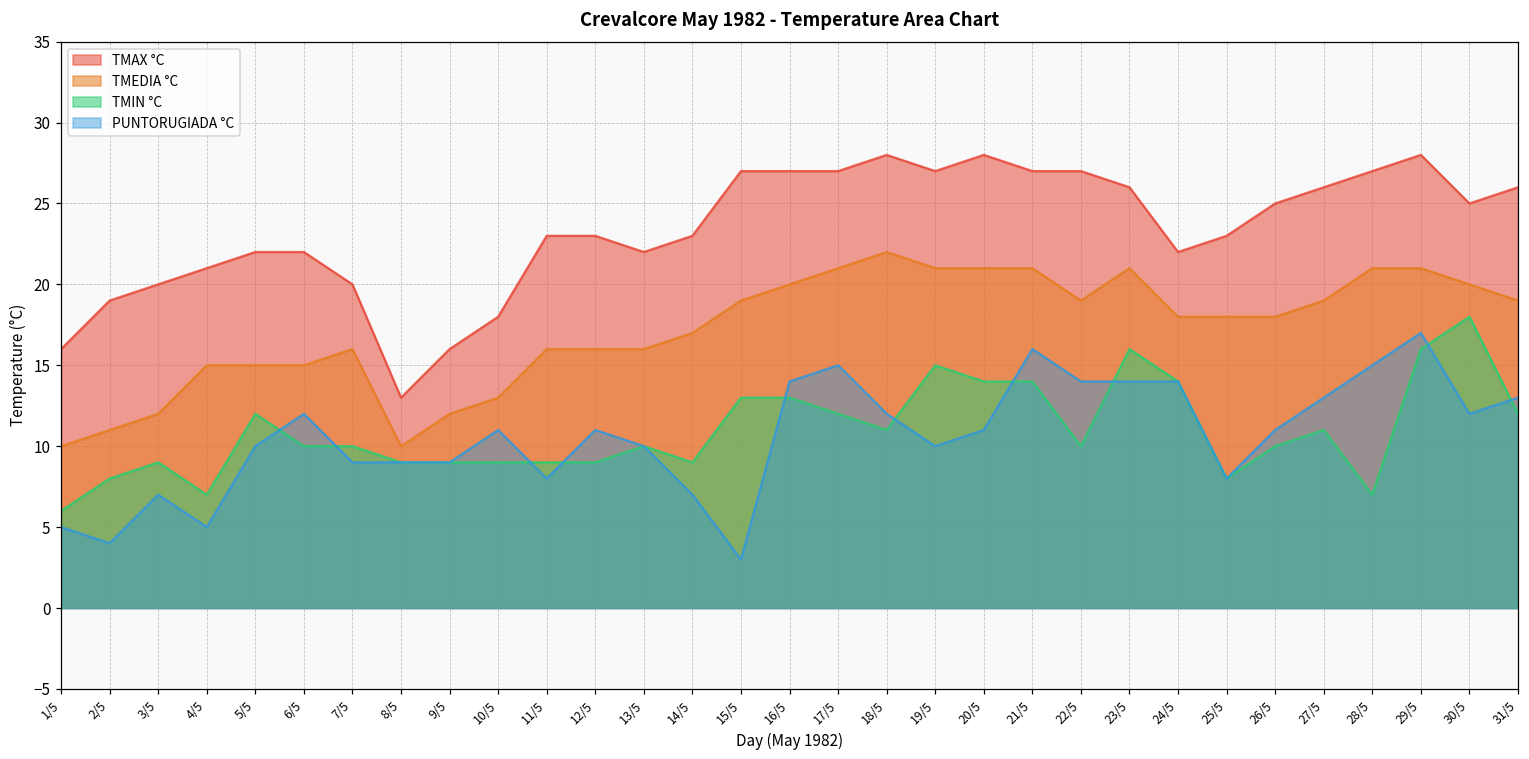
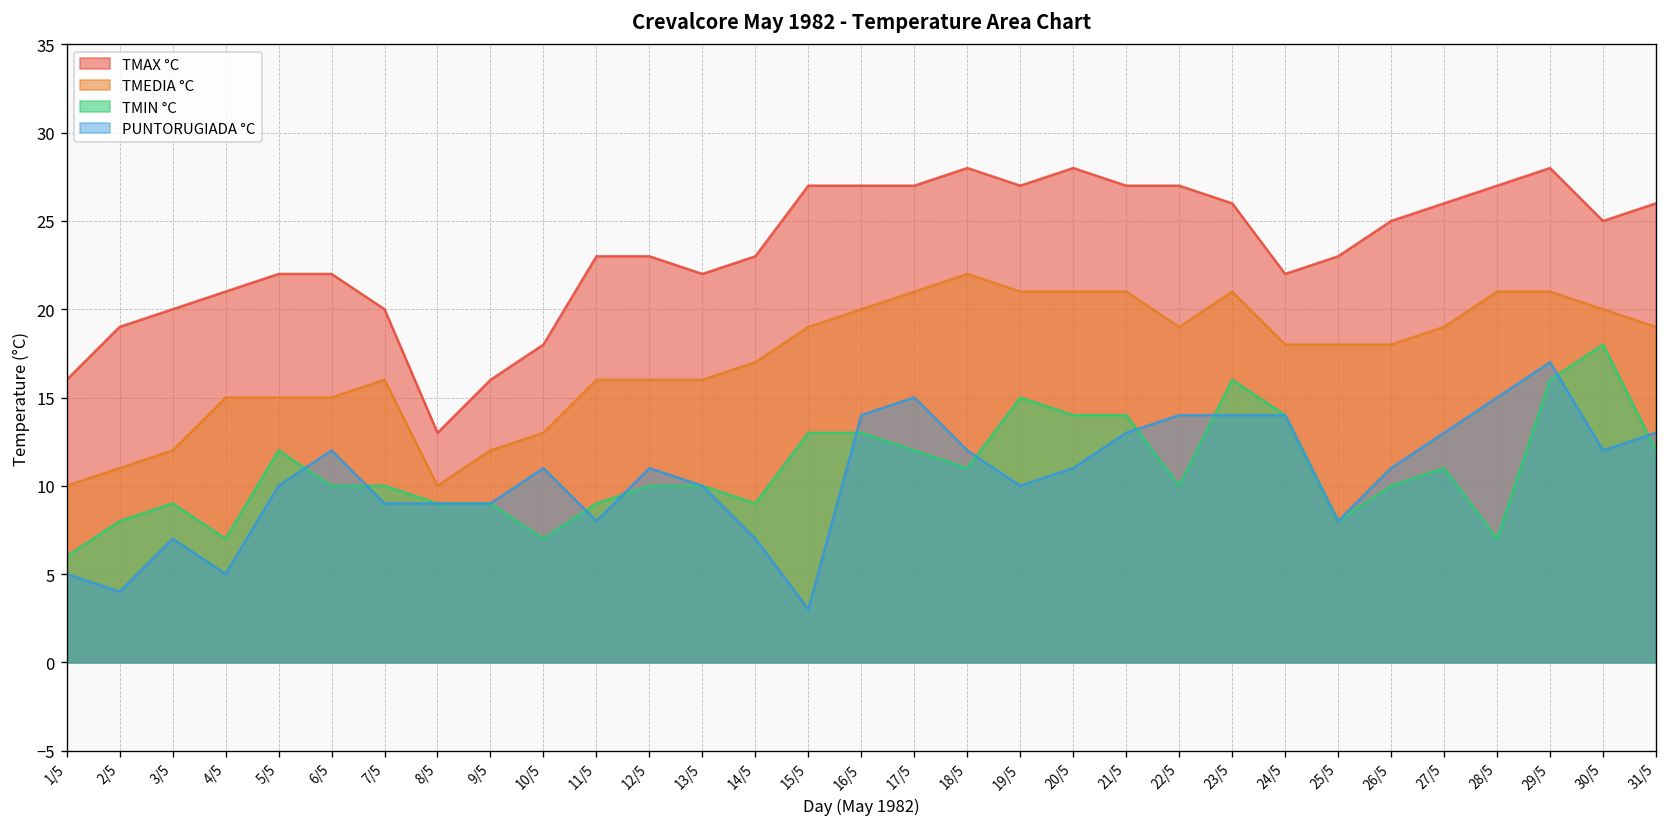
  {
    "TMIN °C": {
      "1/5": 6,
      "2/5": 8,
      "3/5": 9,
      "4/5": 7,
      "5/5": 12,
      "6/5": 10,
      "7/5": 10,
-     "10/5": 9,
+     "10/5": 7,
      "11/5": 9,
-     "12/5": 9,
+     "12/5": 10,
      "14/5": 9,
      "15/5": 13,
      "16/5": 13,
      "17/5": 12,
      "18/5": 11,
      "19/5": 15,
      "20/5": 14,
      "21/5": 14,
      "22/5": 10,
      "23/5": 16,
      "26/5": 10,
      "27/5": 11,
      "28/5": 7,
      "29/5": 16,
      "30/5": 18,
      "31/5": 12
    },
    "PUNTORUGIADA °C": {
      "1/5": 5,
      "2/5": 4,
      "3/5": 7,
      "4/5": 5,
      "5/5": 10,
      "6/5": 12,
      "7/5": 9,
      "10/5": 11,
      "11/5": 8,
      "12/5": 11,
      "14/5": 7,
      "15/5": 3,
      "16/5": 14,
      "17/5": 15,
      "18/5": 12,
      "19/5": 10,
      "20/5": 11,
-     "21/5": 16,
+     "21/5": 13,
      "22/5": 14,
      "23/5": 14,
      "26/5": 11,
      "27/5": 13,
      "28/5": 15,
      "29/5": 17,
      "30/5": 12,
      "31/5": 13
    }
  }
